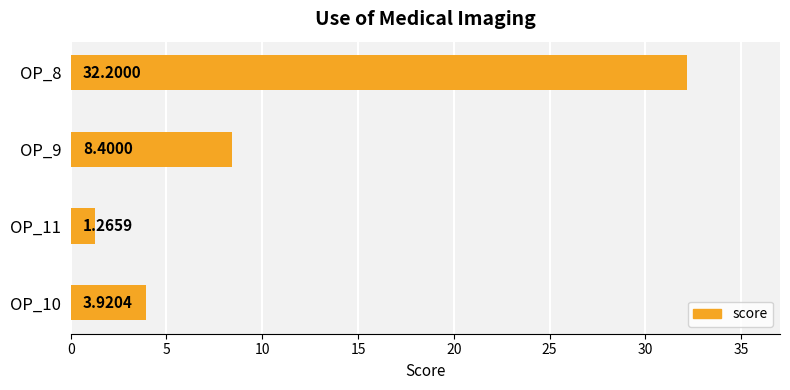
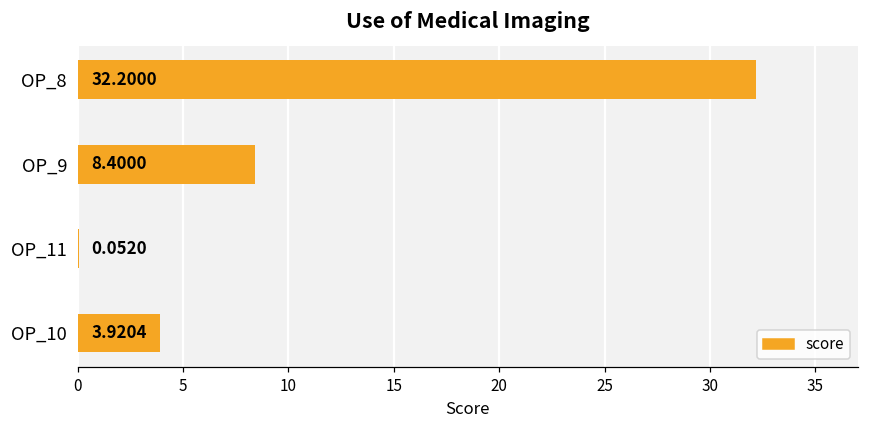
  {
    "OP_8": 32.2000,
    "OP_9": 8.4000,
-   "OP_11": 1.2659,
+   "OP_11": 0.0520,
    "OP_10": 3.9204
  }
